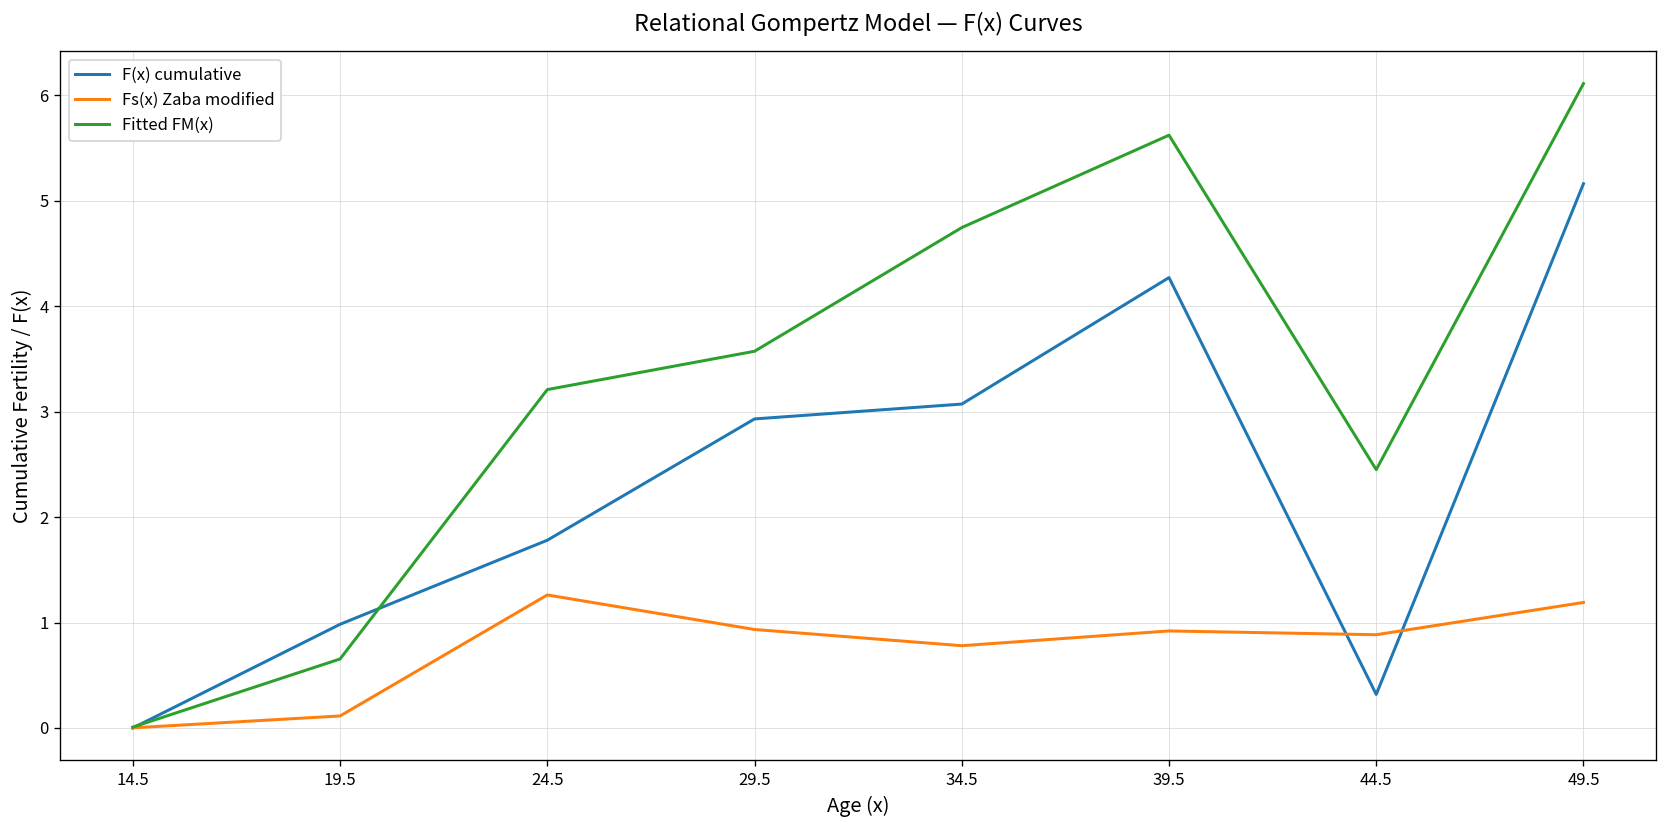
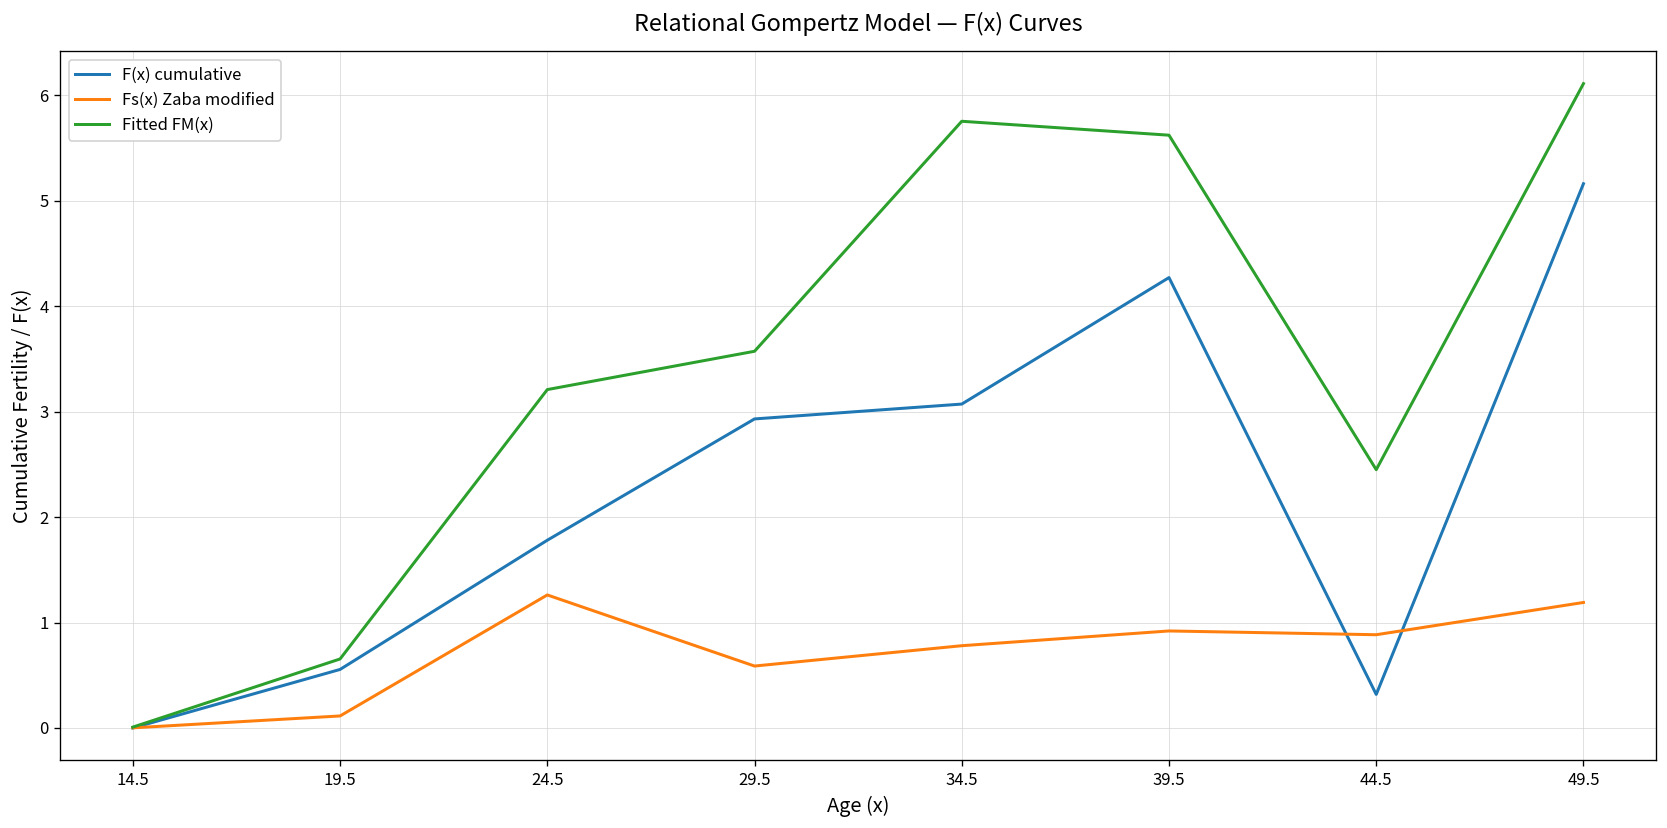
  {
    "F(x) cumulative": {
-     "19.5": 1.0,
+     "19.5": 0.6,
      "24.5": 1.8,
      "29.5": 2.9,
      "34.5": 3.1,
      "39.5": 4.3,
      "44.5": 0.3,
      "49.5": 5.2
    },
    "Fs(x) Zaba modified": {
      "19.5": 0.1,
      "24.5": 1.3,
-     "29.5": 0.9,
+     "29.5": 0.6,
      "34.5": 0.8,
      "39.5": 0.9,
      "44.5": 0.9,
      "49.5": 1.2
    },
    "Fitted FM(x)": {
      "19.5": 0.7,
      "24.5": 3.2,
      "29.5": 3.6,
-     "34.5": 4.7,
+     "34.5": 5.8,
      "39.5": 5.6,
      "44.5": 2.4,
      "49.5": 6.1
    }
  }
